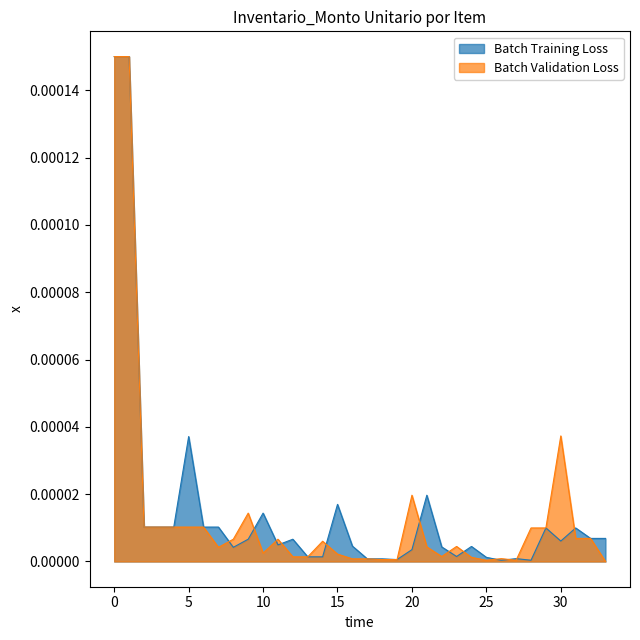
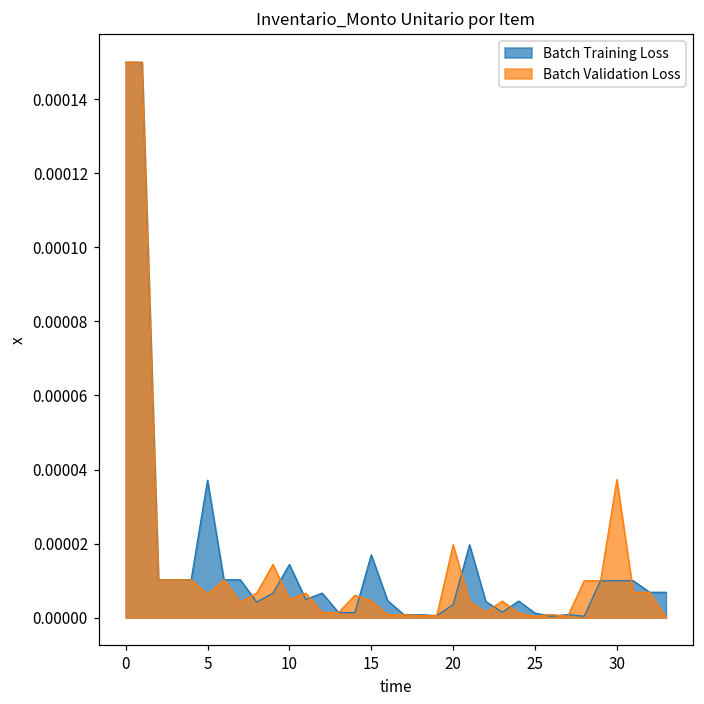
  {
    "Batch Training Loss": {
      "5": 0.000037,
      "10": 0.000014,
      "15": 0.000017,
      "20": 0.000004,
      "25": 0.000001,
-     "30": 0.000006
+     "30": 0.000010
    },
    "Batch Validation Loss": {
-     "5": 0.000010,
-     "10": 0.000002,
-     "15": 0.000002,
+     "5": 0.000006,
+     "10": 0.000005,
+     "15": 0.000005,
      "20": 0.000020,
      "25": 0.000000,
      "30": 0.000037
    }
  }
